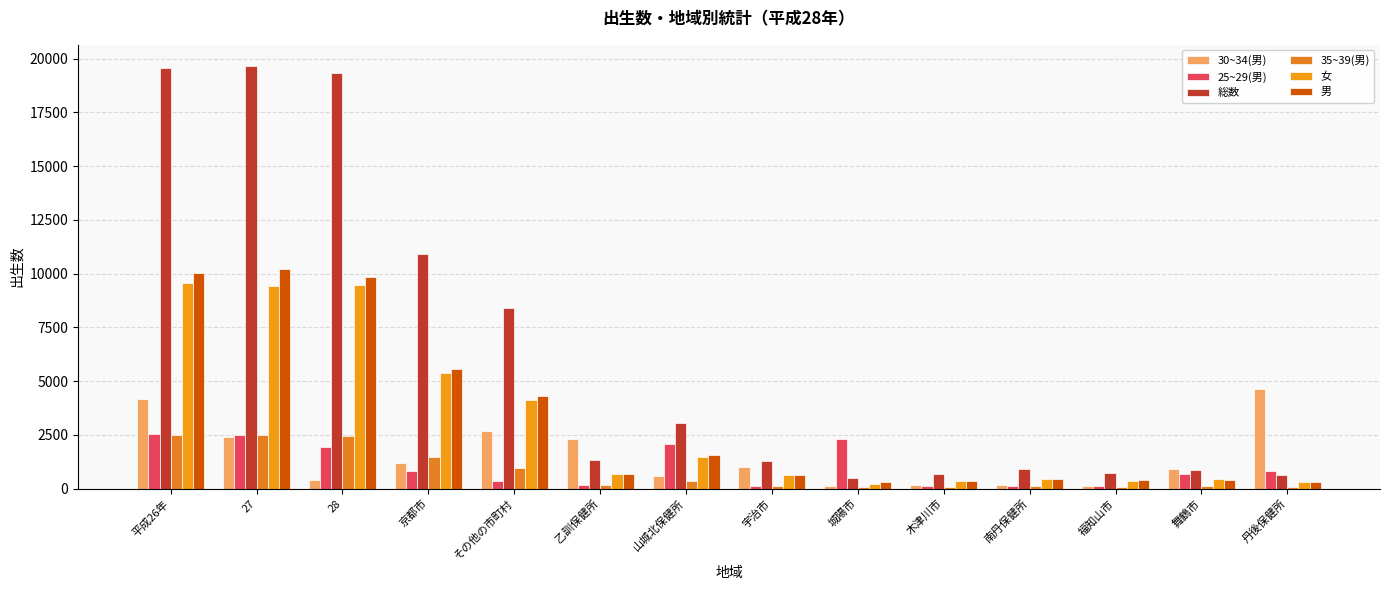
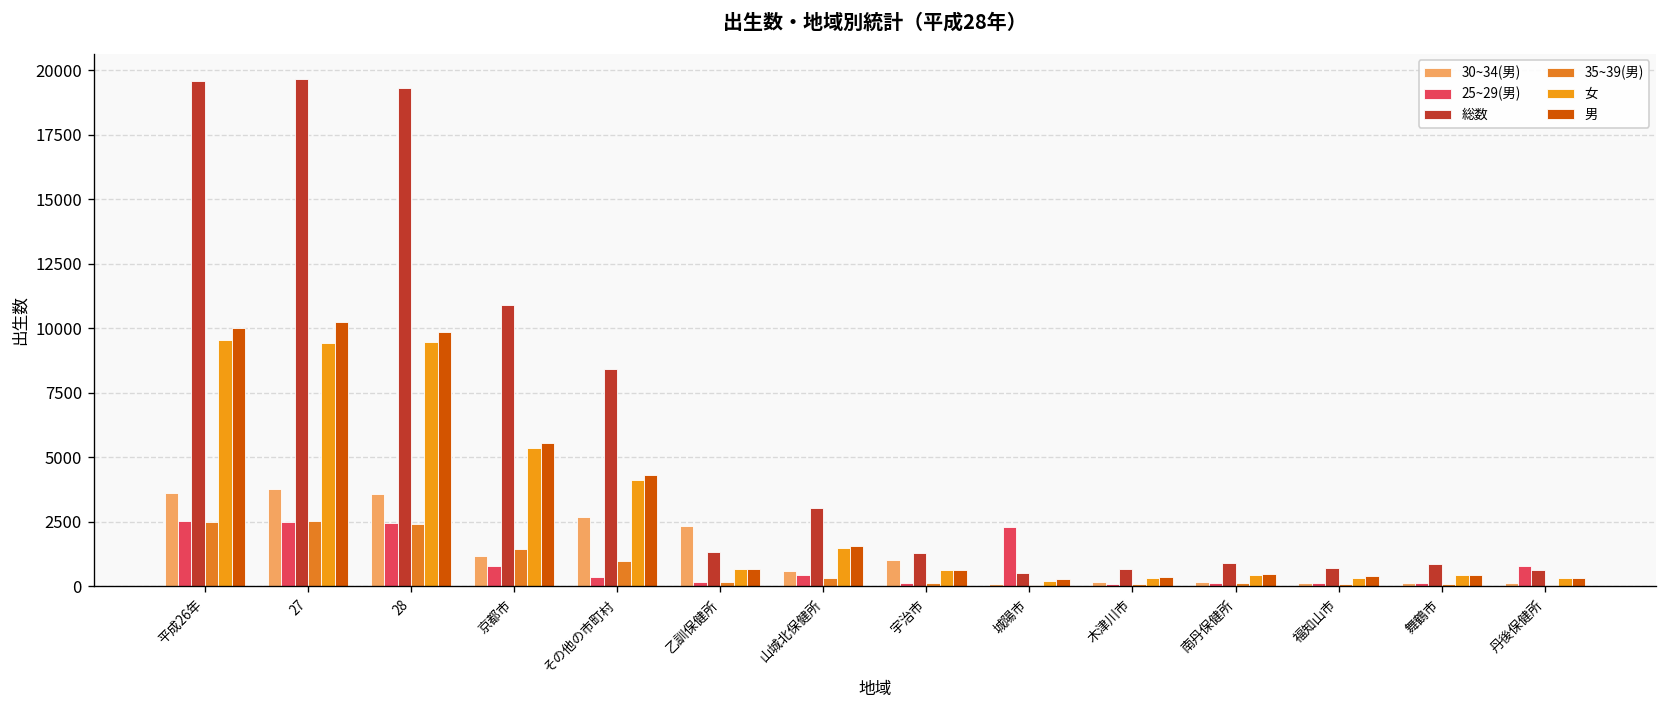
  {
    "30~34(男)": {
-     "平成26年": 4200,
-     "27": 2400,
-     "28": 400,
+     "平成26年": 3600,
+     "27": 3800,
+     "28": 3600,
      "京都市": 1200,
      "その他の市町村": 2700,
      "乙訓保健所": 2300,
      "山城北保健所": 600,
      "宇治市": 1000,
      "木津川市": 200,
      "南丹保健所": 200,
      "福知山市": 100,
-     "舞鶴市": 900,
-     "丹後保健所": 4600
+     "舞鶴市": 100,
+     "丹後保健所": 100
    },
    "25~29(男)": {
      "平成26年": 2500,
      "27": 2500,
-     "28": 1900,
+     "28": 2400,
      "京都市": 800,
      "その他の市町村": 400,
      "乙訓保健所": 200,
-     "山城北保健所": 2100,
+     "山城北保健所": 400,
      "宇治市": 100,
      "城陽市": 2300,
      "福知山市": 100,
-     "舞鶴市": 700,
+     "舞鶴市": 100,
      "丹後保健所": 800
    }
  }
